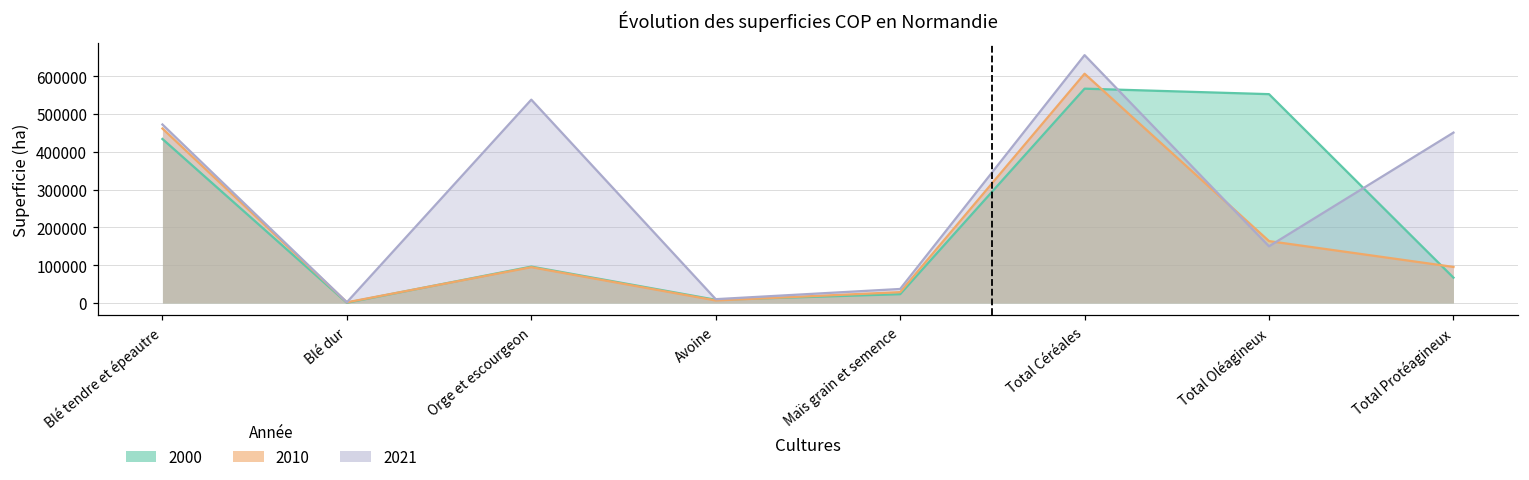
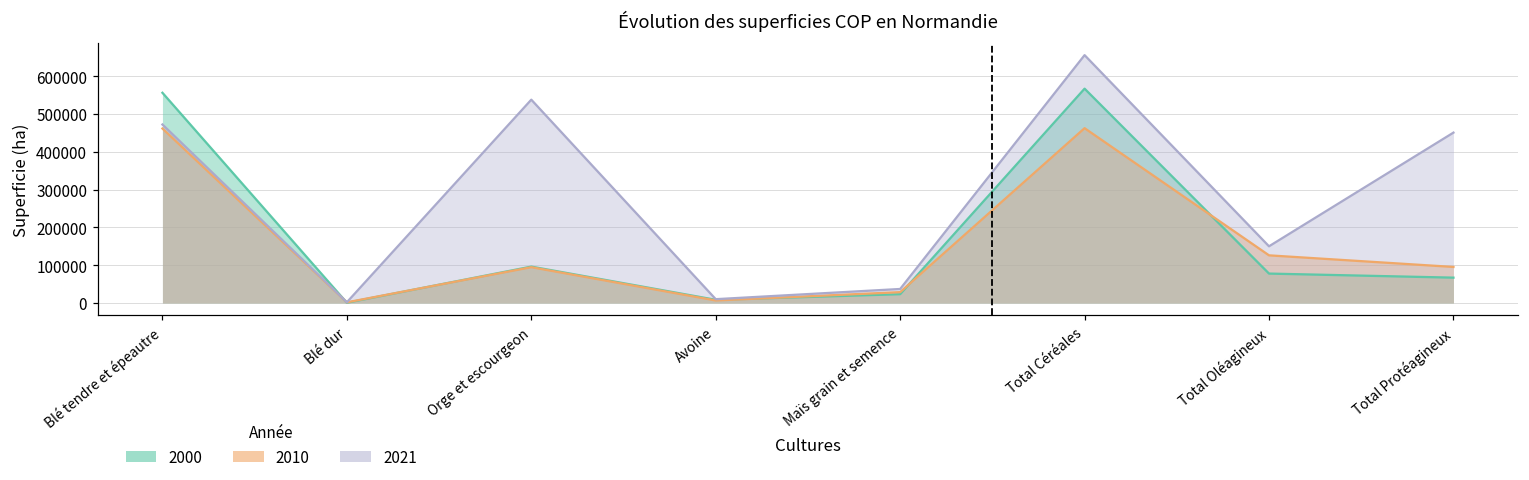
  {
    "2000": {
-     "Blé tendre et épeautre": 430000,
+     "Blé tendre et épeautre": 560000,
      "Total Céréales": 570000,
-     "Total Oléagineux": 550000,
+     "Total Oléagineux": 80000,
      "Total Protéagineux": 70000
    },
    "2010": {
      "Blé tendre et épeautre": 460000,
-     "Total Céréales": 610000,
-     "Total Oléagineux": 160000,
+     "Total Céréales": 460000,
+     "Total Oléagineux": 130000,
      "Total Protéagineux": 100000
    },
    "2021": {
      "Blé tendre et épeautre": 470000,
      "Orge et escourgeon": 540000,
      "Maïs grain et semence": 40000,
      "Total Céréales": 660000,
      "Total Oléagineux": 150000,
      "Total Protéagineux": 450000
    }
  }
